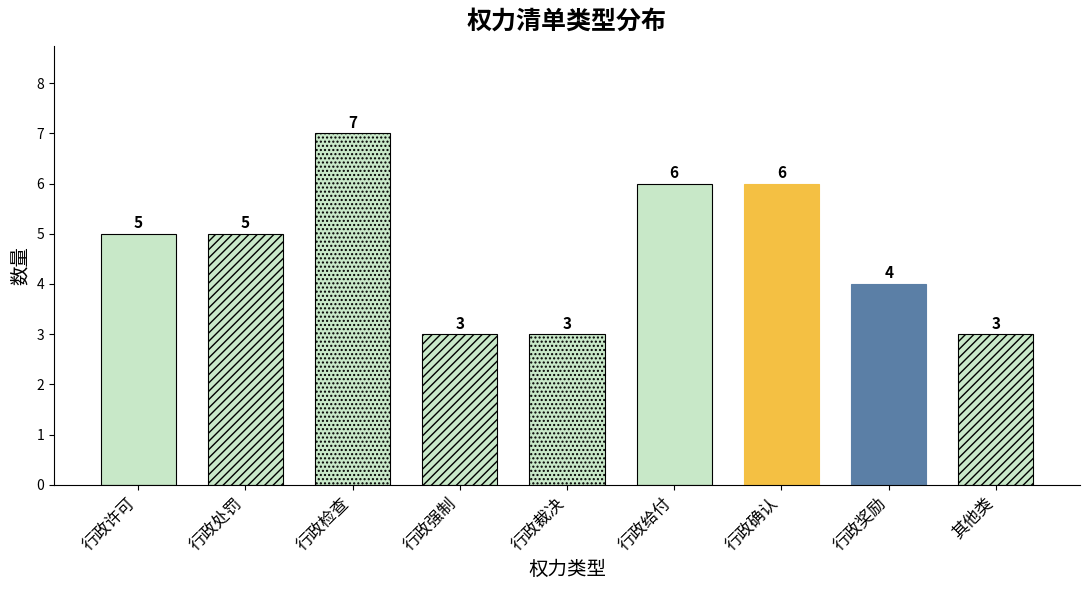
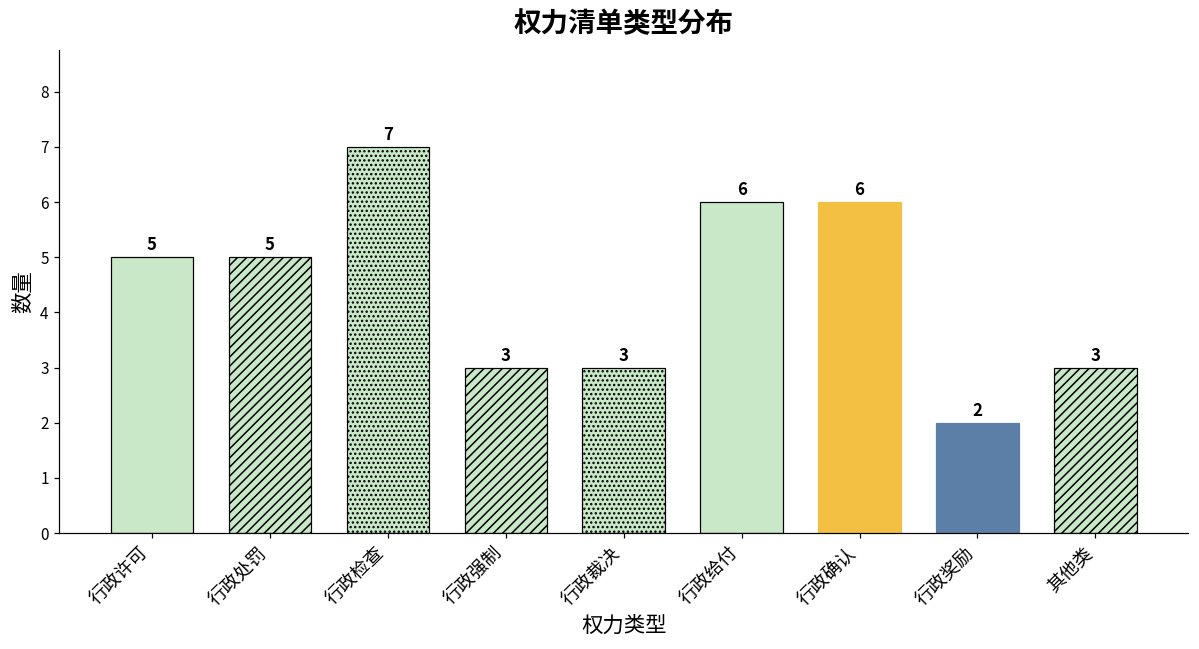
  {
    "行政许可": 5,
    "行政处罚": 5,
    "行政检查": 7,
    "行政强制": 3,
    "行政裁决": 3,
    "行政给付": 6,
    "行政确认": 6,
-   "行政奖励": 4,
+   "行政奖励": 2,
    "其他类": 3
  }
